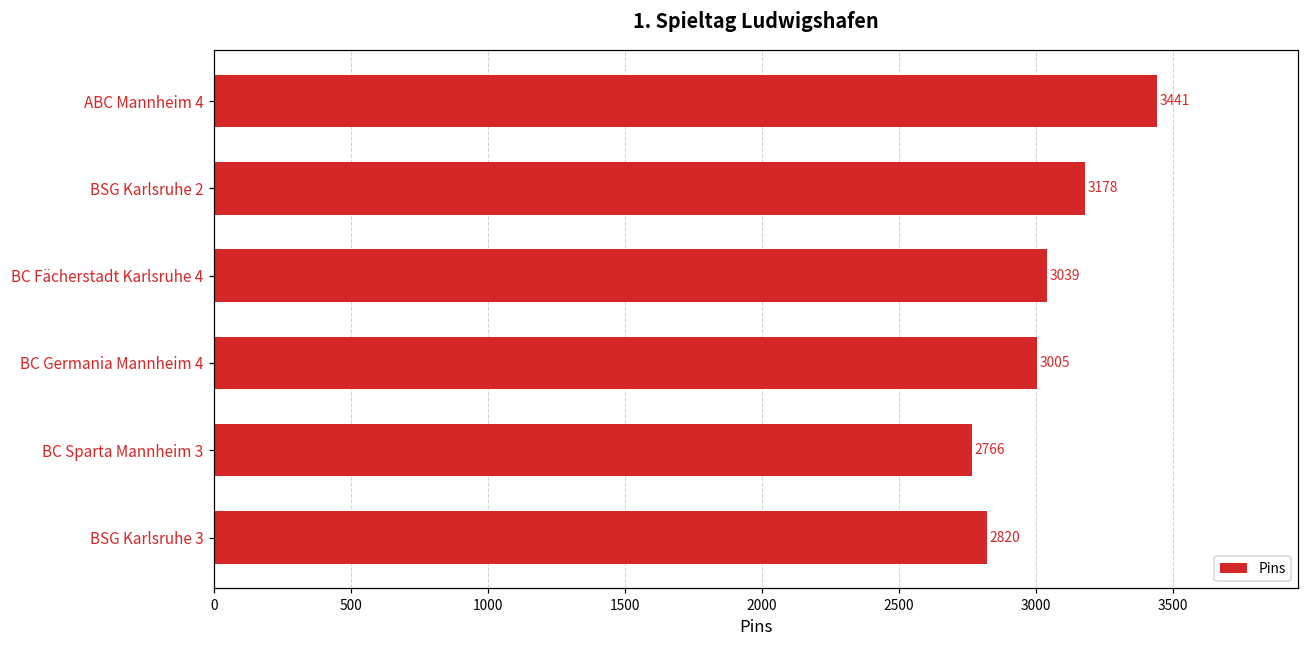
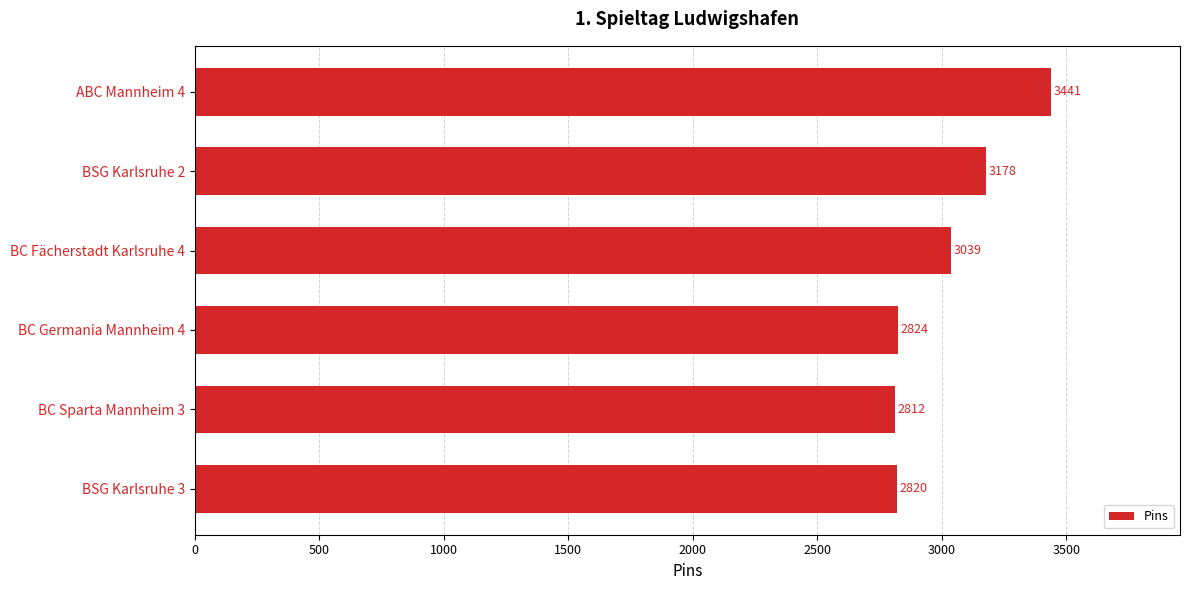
  {
    "ABC Mannheim 4": 3441,
    "BSG Karlsruhe 2": 3178,
    "BC Fächerstadt Karlsruhe 4": 3039,
-   "BC Germania Mannheim 4": 3005,
-   "BC Sparta Mannheim 3": 2766,
+   "BC Germania Mannheim 4": 2824,
+   "BC Sparta Mannheim 3": 2812,
    "BSG Karlsruhe 3": 2820
  }
